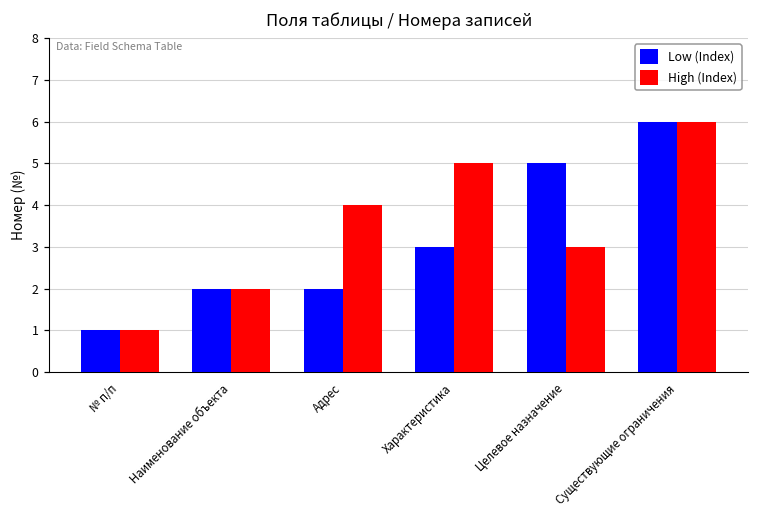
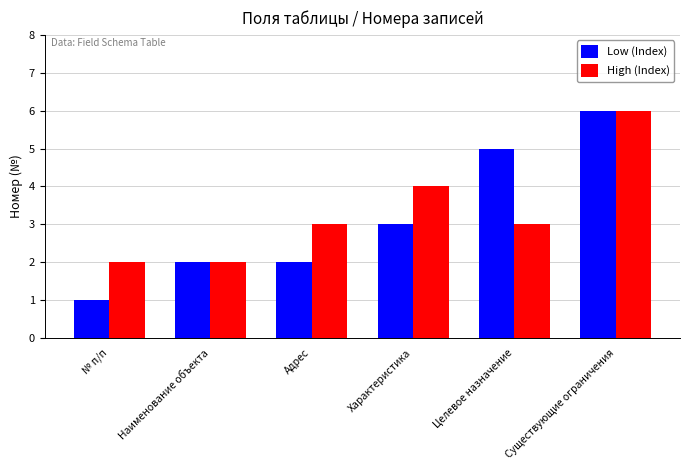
  {
    "Low (Index)": {
      "№ п/п": 1,
      "Наименование объекта": 2,
      "Адрес": 2,
      "Характеристика": 3,
      "Целевое назначение": 5,
      "Существующие ограничения": 6
    },
    "High (Index)": {
-     "№ п/п": 1,
+     "№ п/п": 2,
      "Наименование объекта": 2,
-     "Адрес": 4,
-     "Характеристика": 5,
+     "Адрес": 3,
+     "Характеристика": 4,
      "Целевое назначение": 3,
      "Существующие ограничения": 6
    }
  }
